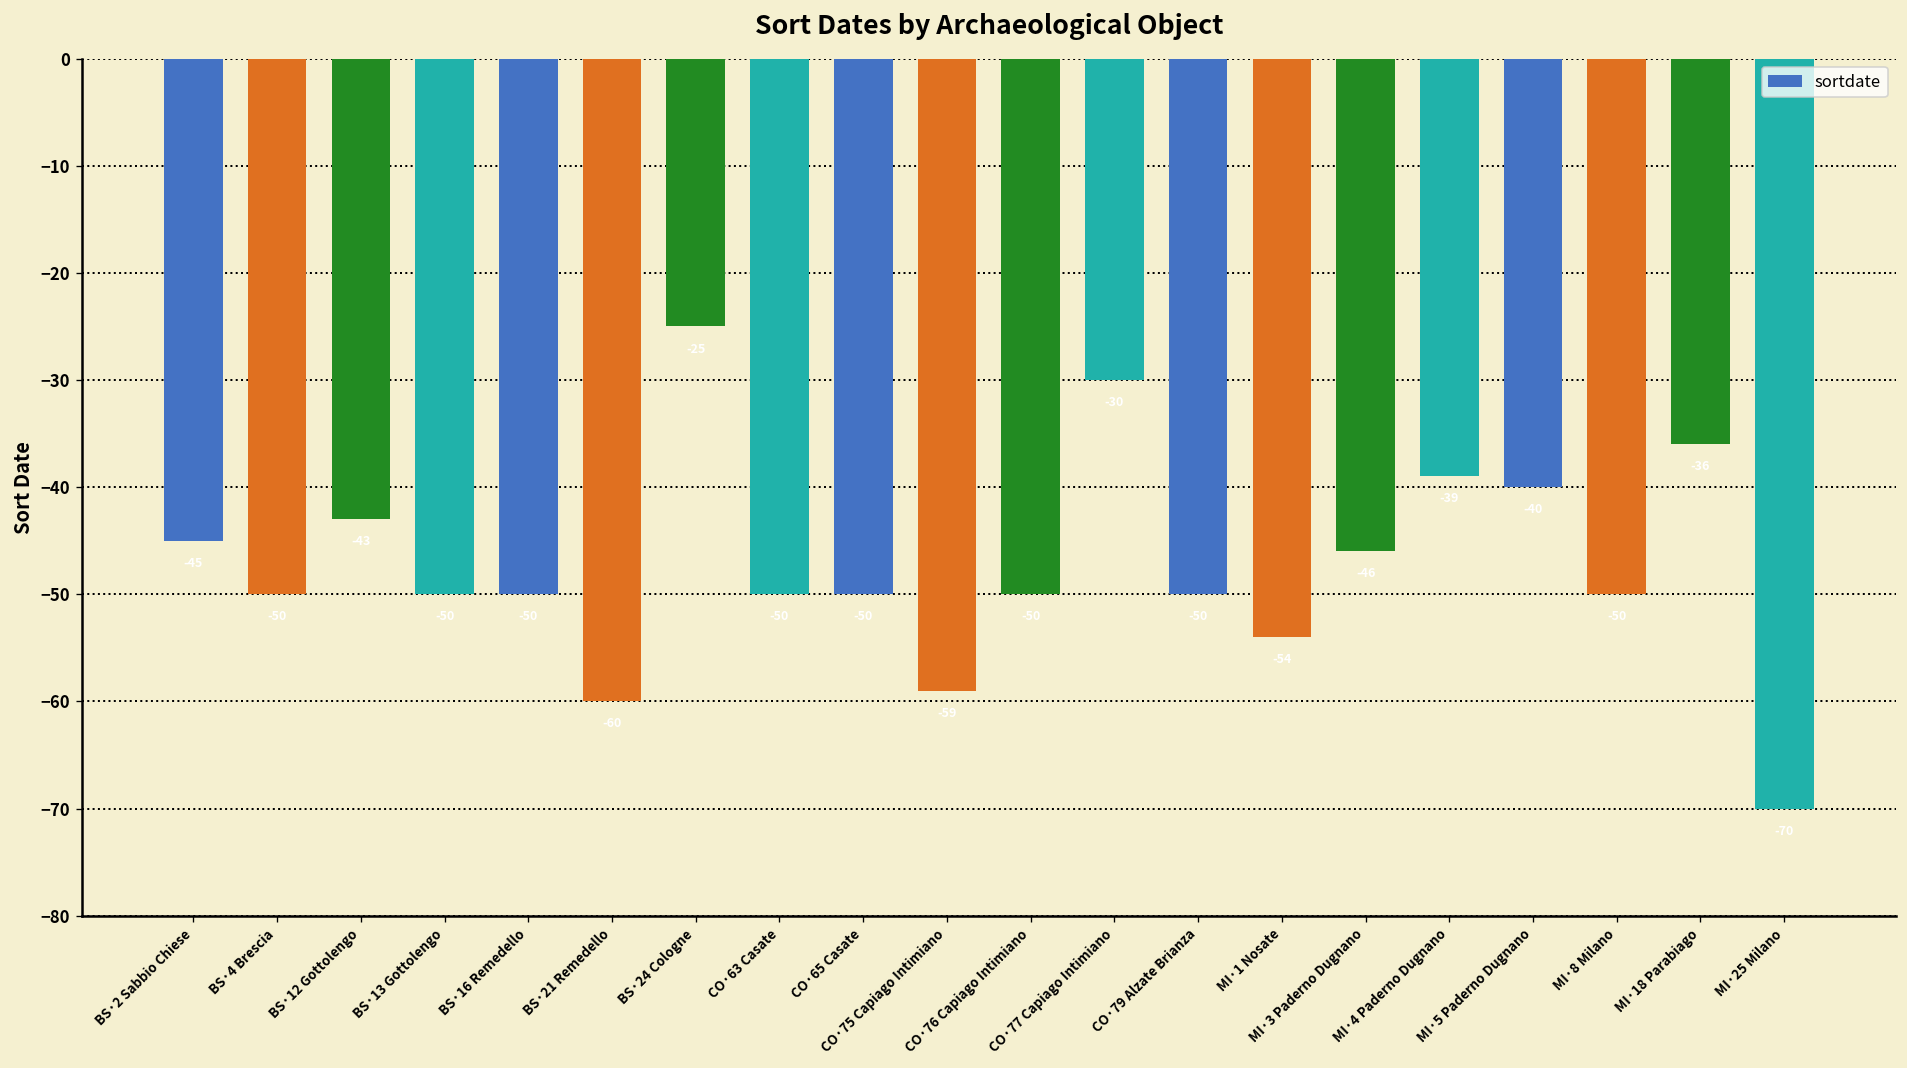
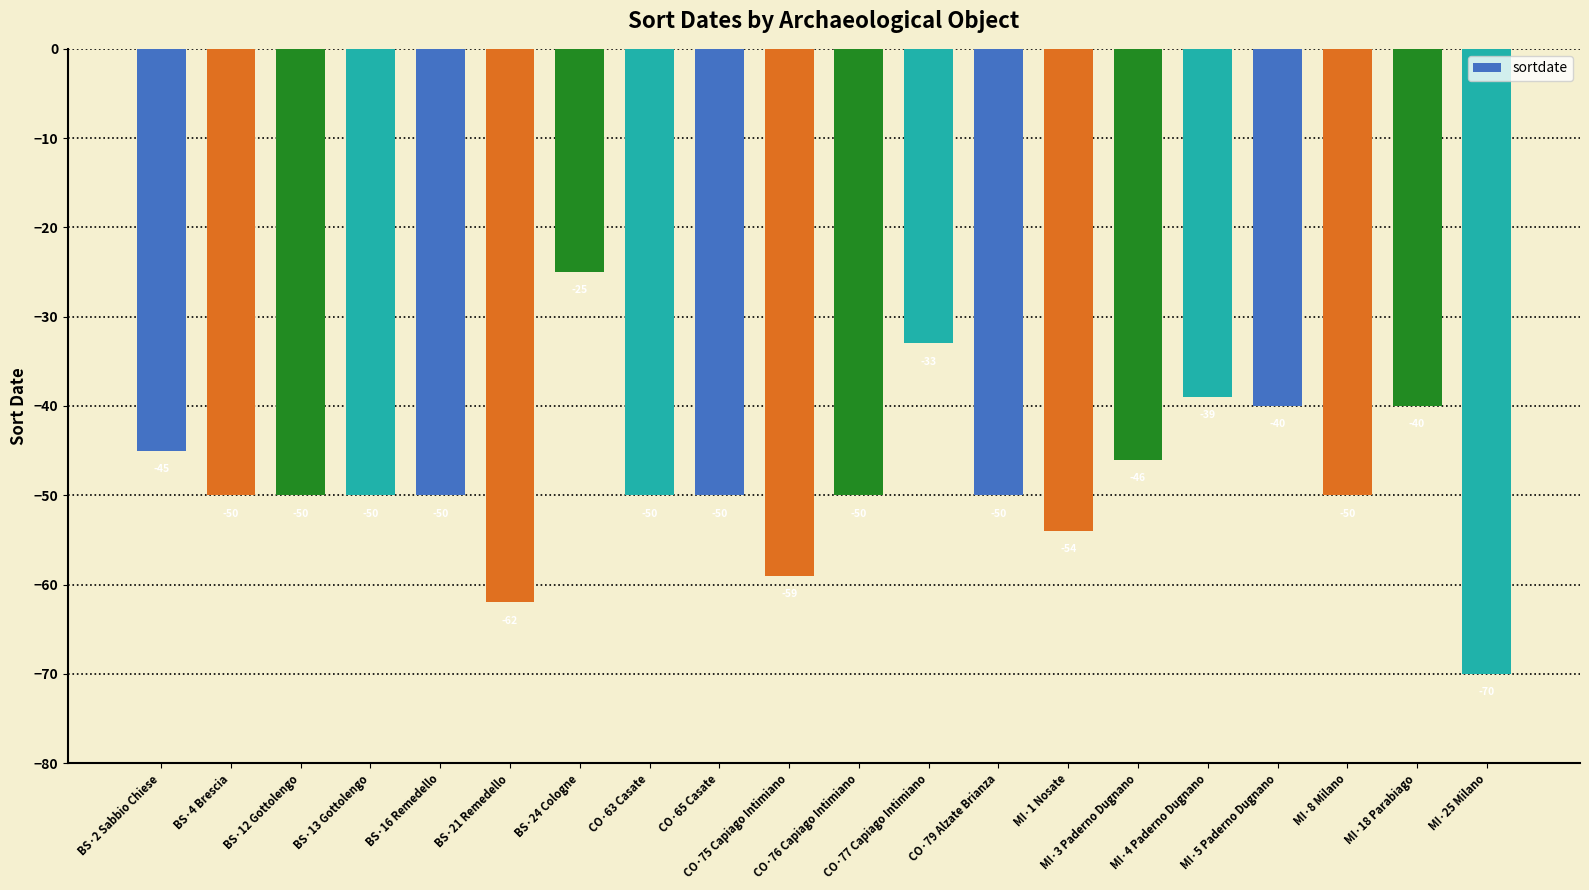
  {
    "BS·2 Sabbio Chiese": -45,
    "BS·4 Brescia": -50,
-   "BS·12 Gottolengo": -43,
+   "BS·12 Gottolengo": -50,
    "BS·13 Gottolengo": -50,
    "BS·16 Remedello": -50,
-   "BS·21 Remedello": -60,
+   "BS·21 Remedello": -62,
    "BS·24 Cologne": -25,
    "CO·63 Casate": -50,
    "CO·65 Casate": -50,
    "CO·75 Capiago Intimiano": -59,
    "CO·76 Capiago Intimiano": -50,
-   "CO·77 Capiago Intimiano": -30,
+   "CO·77 Capiago Intimiano": -33,
    "CO·79 Alzate Brianza": -50,
    "MI·1 Nosate": -54,
    "MI·3 Paderno Dugnano": -46,
    "MI·4 Paderno Dugnano": -39,
    "MI·5 Paderno Dugnano": -40,
    "MI·8 Milano": -50,
-   "MI·18 Parabiago": -36,
+   "MI·18 Parabiago": -40,
    "MI·25 Milano": -70
  }
